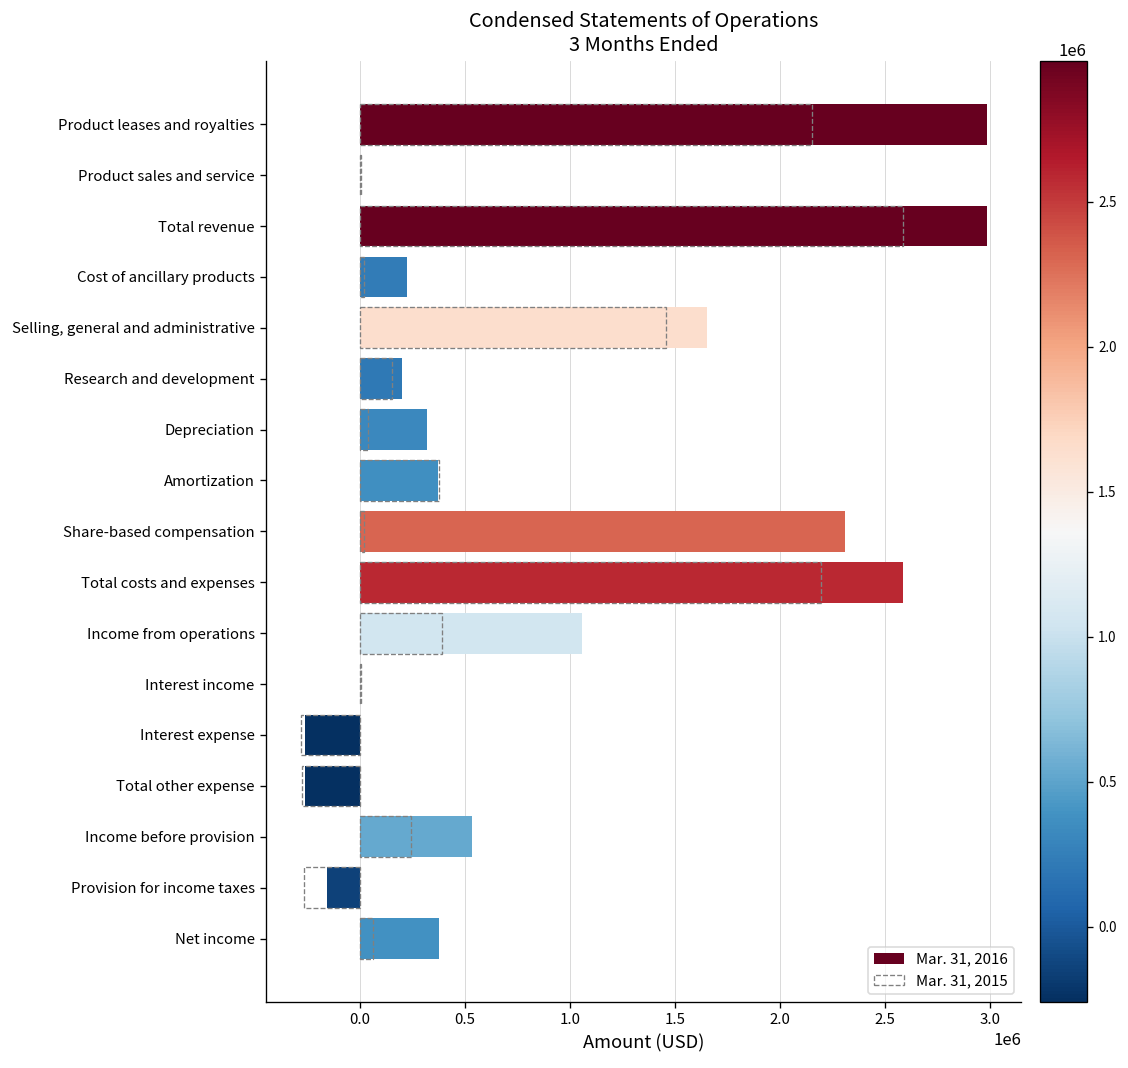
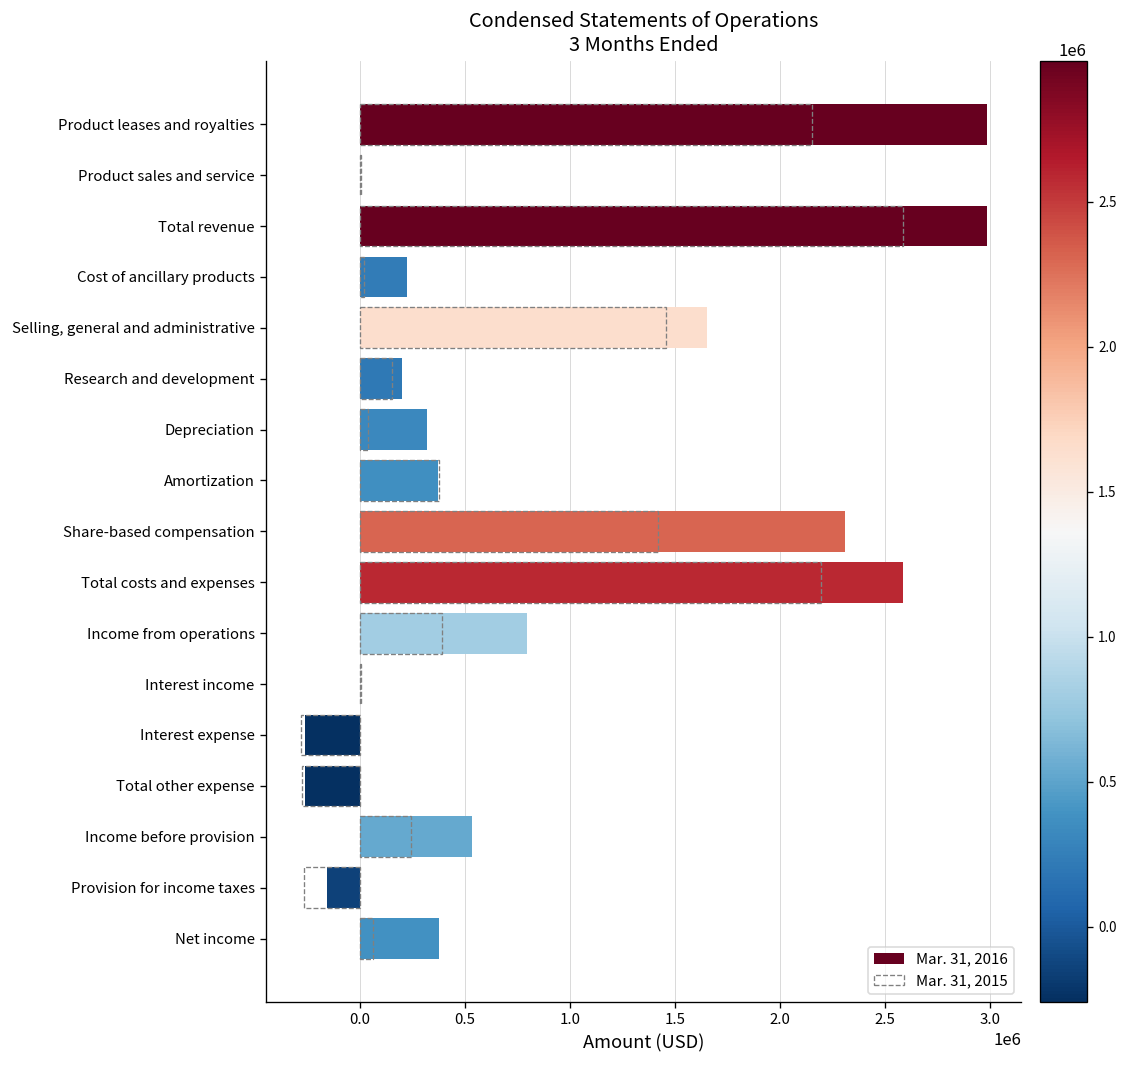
  {
    "Mar. 31, 2016": {
      "Product leases and royalties": 2980000,
      "Total revenue": 2980000,
      "Cost of ancillary products": 220000,
      "Selling, general and administrative": 1650000,
      "Research and development": 200000,
      "Depreciation": 320000,
      "Amortization": 370000,
      "Share-based compensation": 2310000,
      "Total costs and expenses": 2580000,
-     "Income from operations": 1060000,
+     "Income from operations": 790000,
      "Income before provision": 540000,
      "Net income": 380000
    },
    "Mar. 31, 2015": {
      "Amortization": 380000,
-     "Share-based compensation": 20000,
+     "Share-based compensation": 1420000,
      "Interest expense": -280000,
      "Total other expense": -270000,
      "Provision for income taxes": -260000
    }
  }
